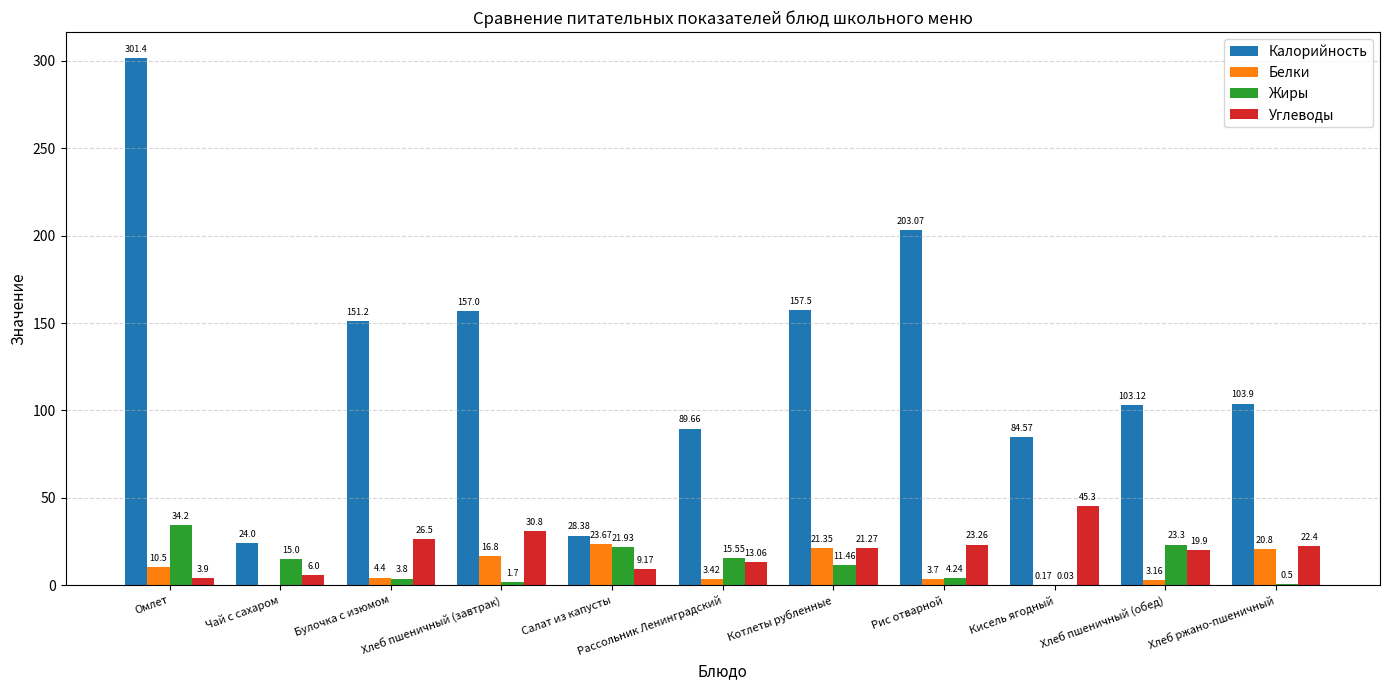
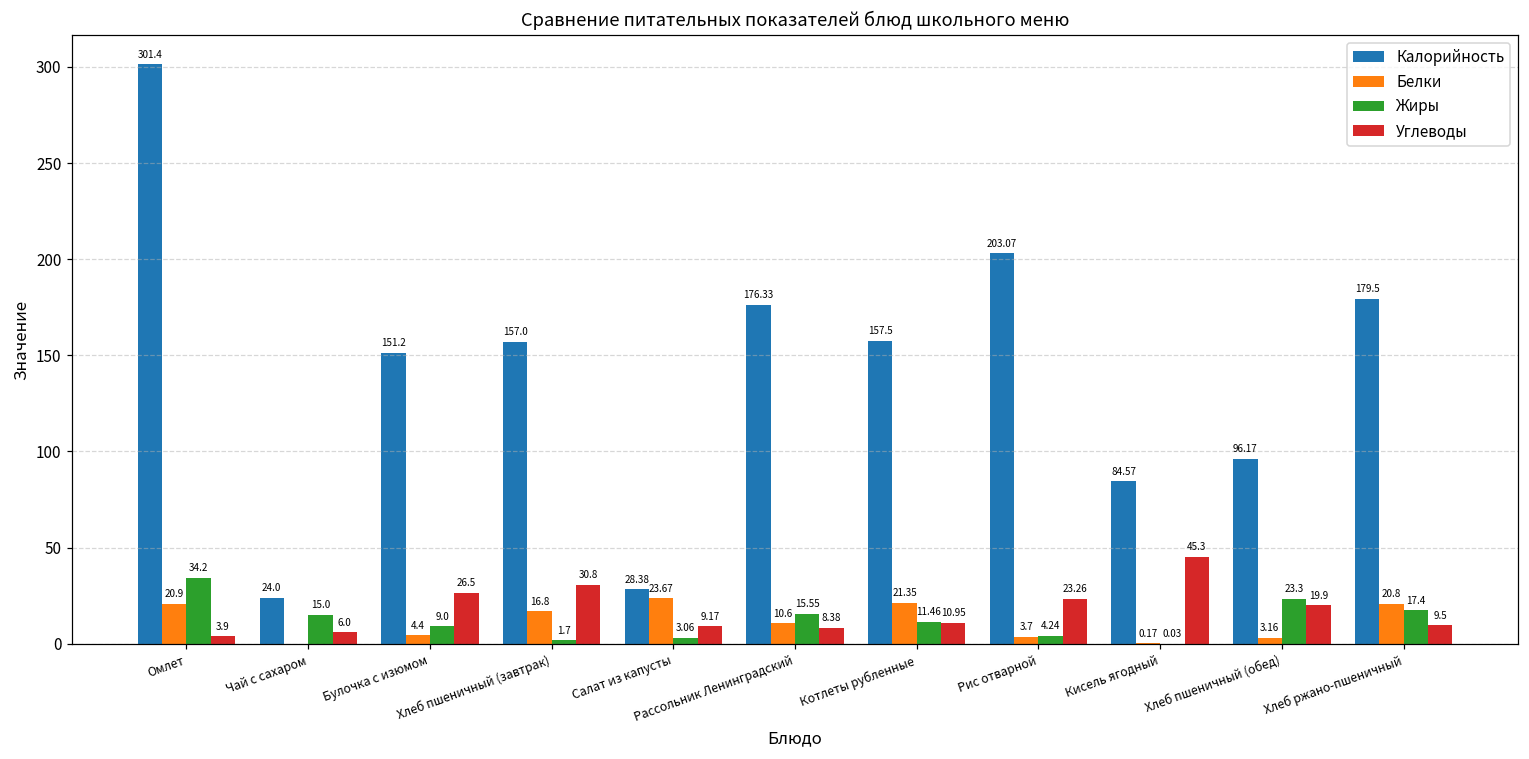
  {
    "Калорийность": {
      "Омлет": 301.4,
      "Чай с сахаром": 24.0,
      "Булочка с изюмом": 151.2,
      "Хлеб пшеничный (завтрак)": 157.0,
      "Салат из капусты": 28.38,
-     "Рассольник Ленинградский": 89.66,
+     "Рассольник Ленинградский": 176.33,
      "Котлеты рубленные": 157.5,
      "Рис отварной": 203.07,
      "Кисель ягодный": 84.57,
-     "Хлеб пшеничный (обед)": 103.12,
-     "Хлеб ржано-пшеничный": 103.9
+     "Хлеб пшеничный (обед)": 96.17,
+     "Хлеб ржано-пшеничный": 179.5
    },
    "Белки": {
-     "Омлет": 10.5,
+     "Омлет": 20.9,
      "Булочка с изюмом": 4.4,
      "Хлеб пшеничный (завтрак)": 16.8,
      "Салат из капусты": 23.67,
-     "Рассольник Ленинградский": 3.42,
+     "Рассольник Ленинградский": 10.6,
      "Котлеты рубленные": 21.35,
      "Рис отварной": 3.7,
      "Кисель ягодный": 0.17,
      "Хлеб пшеничный (обед)": 3.16,
      "Хлеб ржано-пшеничный": 20.8
    },
    "Жиры": {
      "Омлет": 34.2,
      "Чай с сахаром": 15.0,
-     "Булочка с изюмом": 3.8,
+     "Булочка с изюмом": 9.0,
      "Хлеб пшеничный (завтрак)": 1.7,
-     "Салат из капусты": 21.93,
+     "Салат из капусты": 3.06,
      "Рассольник Ленинградский": 15.55,
      "Котлеты рубленные": 11.46,
      "Рис отварной": 4.24,
      "Кисель ягодный": 0.03,
      "Хлеб пшеничный (обед)": 23.3,
-     "Хлеб ржано-пшеничный": 0.5
+     "Хлеб ржано-пшеничный": 17.4
    },
    "Углеводы": {
      "Омлет": 3.9,
      "Чай с сахаром": 6.0,
      "Булочка с изюмом": 26.5,
      "Хлеб пшеничный (завтрак)": 30.8,
      "Салат из капусты": 9.17,
-     "Рассольник Ленинградский": 13.06,
-     "Котлеты рубленные": 21.27,
+     "Рассольник Ленинградский": 8.38,
+     "Котлеты рубленные": 10.95,
      "Рис отварной": 23.26,
      "Кисель ягодный": 45.3,
      "Хлеб пшеничный (обед)": 19.9,
-     "Хлеб ржано-пшеничный": 22.4
+     "Хлеб ржано-пшеничный": 9.5
    }
  }
